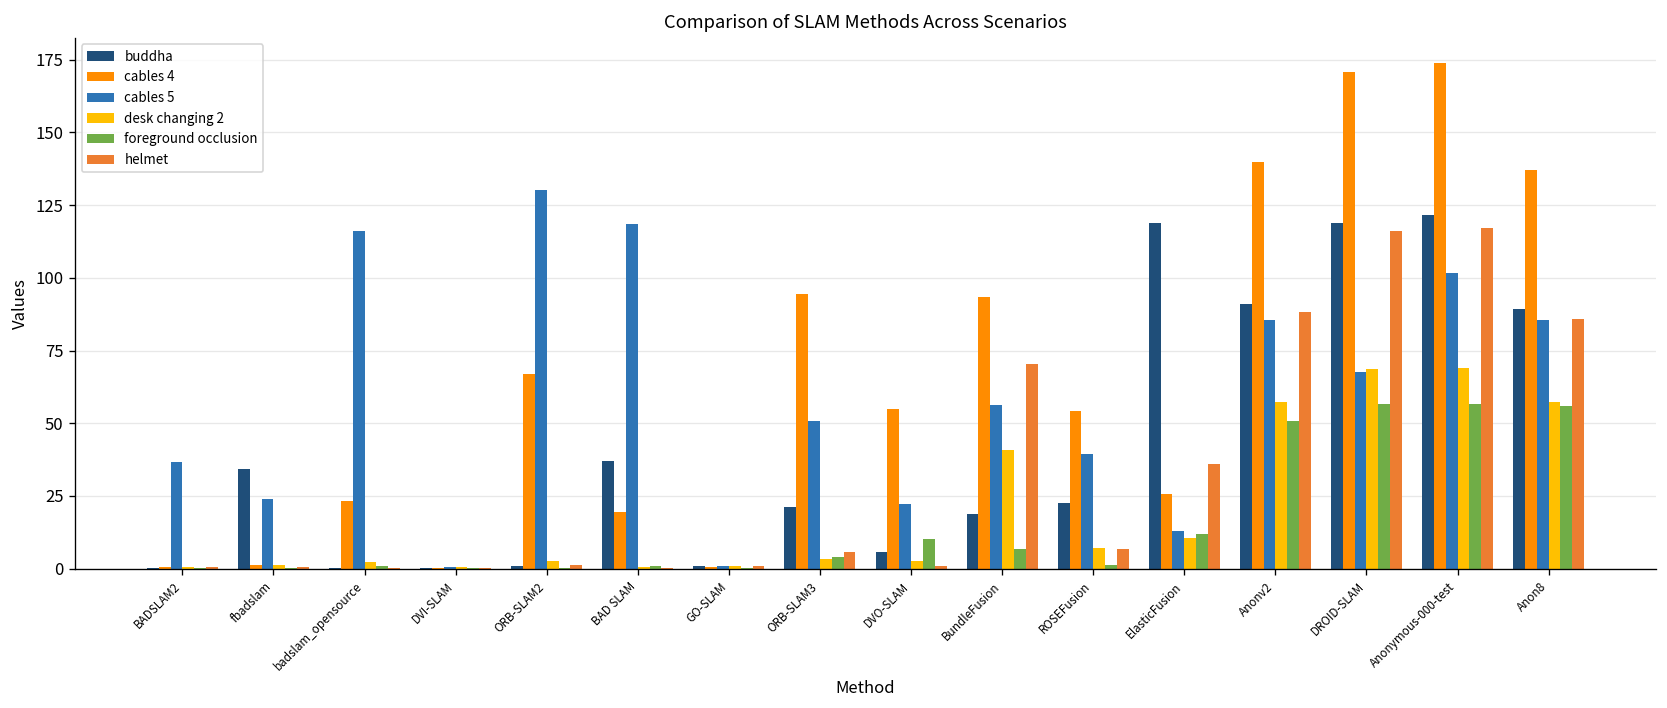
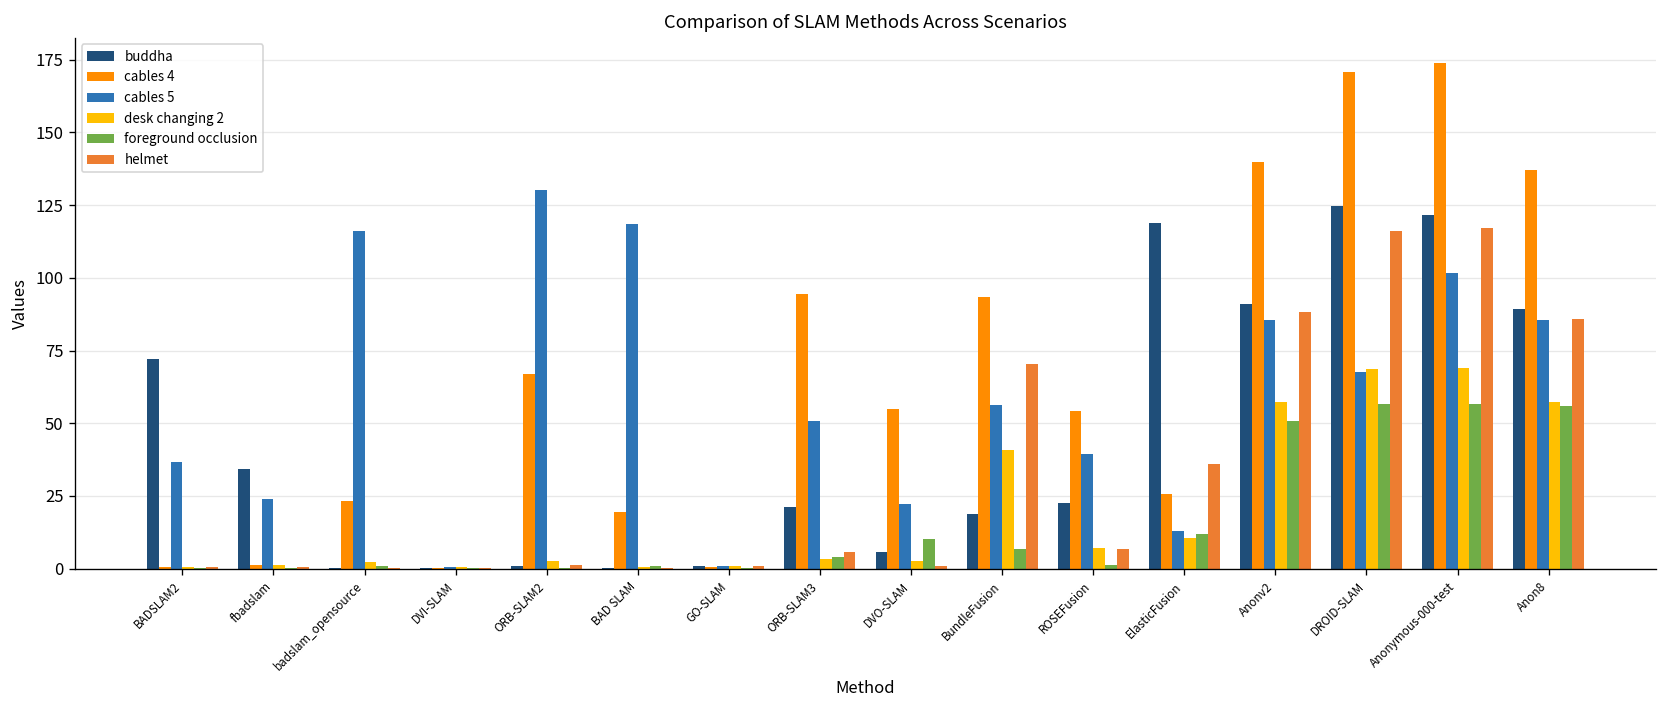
  {
    "buddha": {
-     "BADSLAM2": 0,
+     "BADSLAM2": 72,
      "fbadslam": 34,
-     "BAD SLAM": 37,
+     "BAD SLAM": 0,
      "ORB-SLAM3": 21,
      "DVO-SLAM": 6,
      "BundleFusion": 19,
      "ROSEFusion": 23,
      "ElasticFusion": 119,
      "Anonv2": 91,
-     "DROID-SLAM": 119,
+     "DROID-SLAM": 125,
      "Anonymous-000-test": 122,
      "Anon8": 89
    },
    "cables 5": {
      "BADSLAM2": 37,
      "fbadslam": 24,
      "badslam_opensource": 116,
      "ORB-SLAM2": 130,
      "BAD SLAM": 118,
      "ORB-SLAM3": 51,
      "DVO-SLAM": 22,
      "BundleFusion": 56,
      "ROSEFusion": 40,
      "ElasticFusion": 13,
      "Anonv2": 86,
      "DROID-SLAM": 68,
      "Anonymous-000-test": 102,
      "Anon8": 85
    },
    "foreground occlusion": {
      "ORB-SLAM3": 4,
      "DVO-SLAM": 10,
      "BundleFusion": 7,
      "ROSEFusion": 1,
      "ElasticFusion": 12,
      "Anonv2": 51,
      "DROID-SLAM": 57,
      "Anonymous-000-test": 57,
      "Anon8": 56
    }
  }
